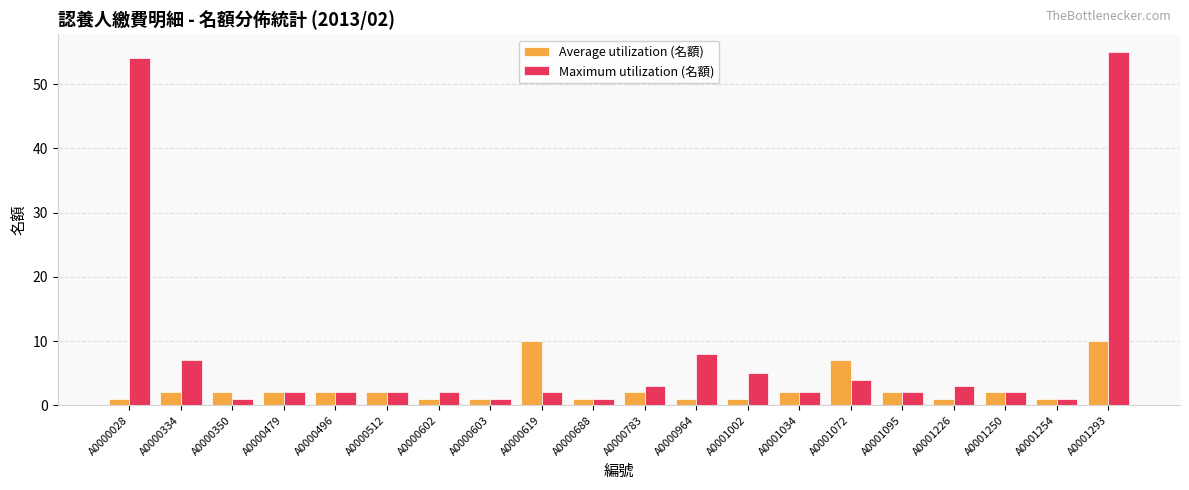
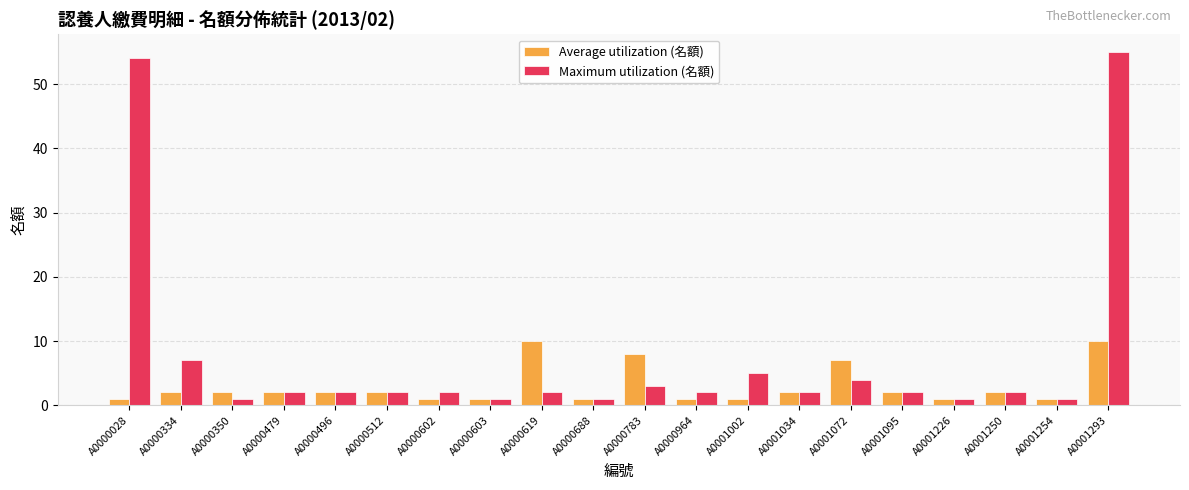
  {
    "Average utilization (名額)": {
      "A0000028": 1,
      "A0000334": 2,
      "A0000350": 2,
      "A0000479": 2,
      "A0000496": 2,
      "A0000512": 2,
      "A0000602": 1,
      "A0000603": 1,
      "A0000619": 10,
      "A0000688": 1,
-     "A0000783": 2,
+     "A0000783": 8,
      "A0000964": 1,
      "A0001002": 1,
      "A0001034": 2,
      "A0001072": 7,
      "A0001095": 2,
      "A0001226": 1,
      "A0001250": 2,
      "A0001254": 1,
      "A0001293": 10
    },
    "Maximum utilization (名額)": {
      "A0000028": 54,
      "A0000334": 7,
      "A0000350": 1,
      "A0000479": 2,
      "A0000496": 2,
      "A0000512": 2,
      "A0000602": 2,
      "A0000603": 1,
      "A0000619": 2,
      "A0000688": 1,
      "A0000783": 3,
-     "A0000964": 8,
+     "A0000964": 2,
      "A0001002": 5,
      "A0001034": 2,
      "A0001072": 4,
      "A0001095": 2,
-     "A0001226": 3,
+     "A0001226": 1,
      "A0001250": 2,
      "A0001254": 1,
      "A0001293": 55
    }
  }
